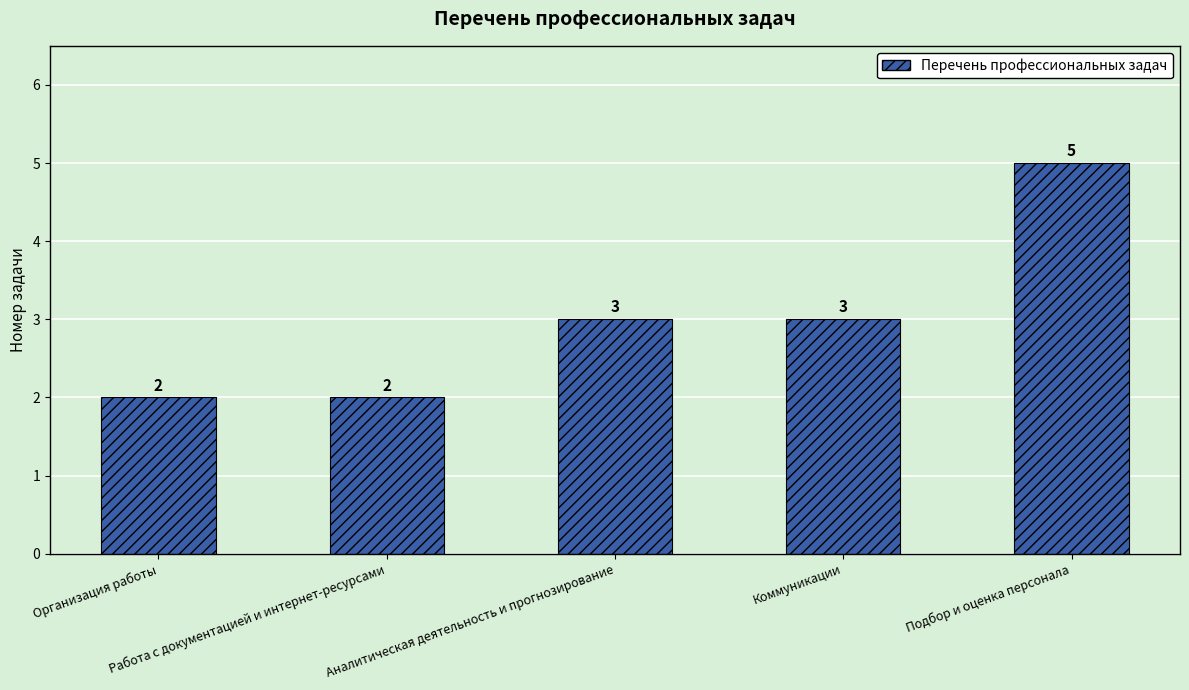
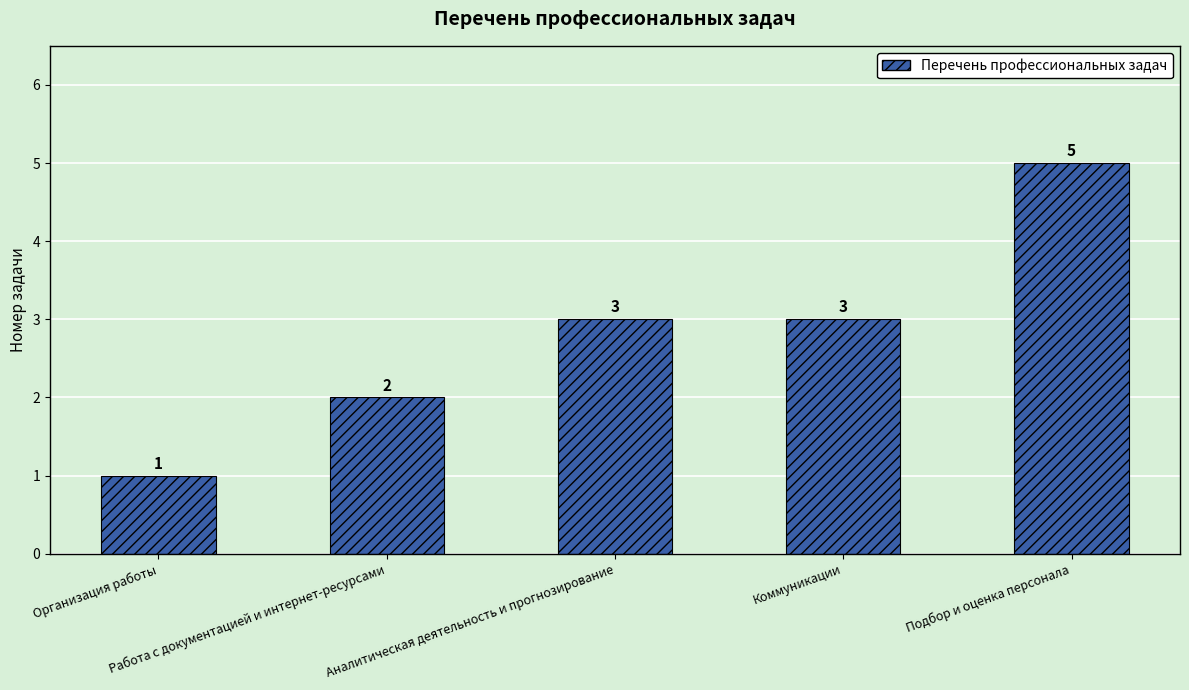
  {
-   "Организация работы": 2,
+   "Организация работы": 1,
    "Работа с документацией и интернет-ресурсами": 2,
    "Аналитическая деятельность и прогнозирование": 3,
    "Коммуникации": 3,
    "Подбор и оценка персонала": 5
  }
